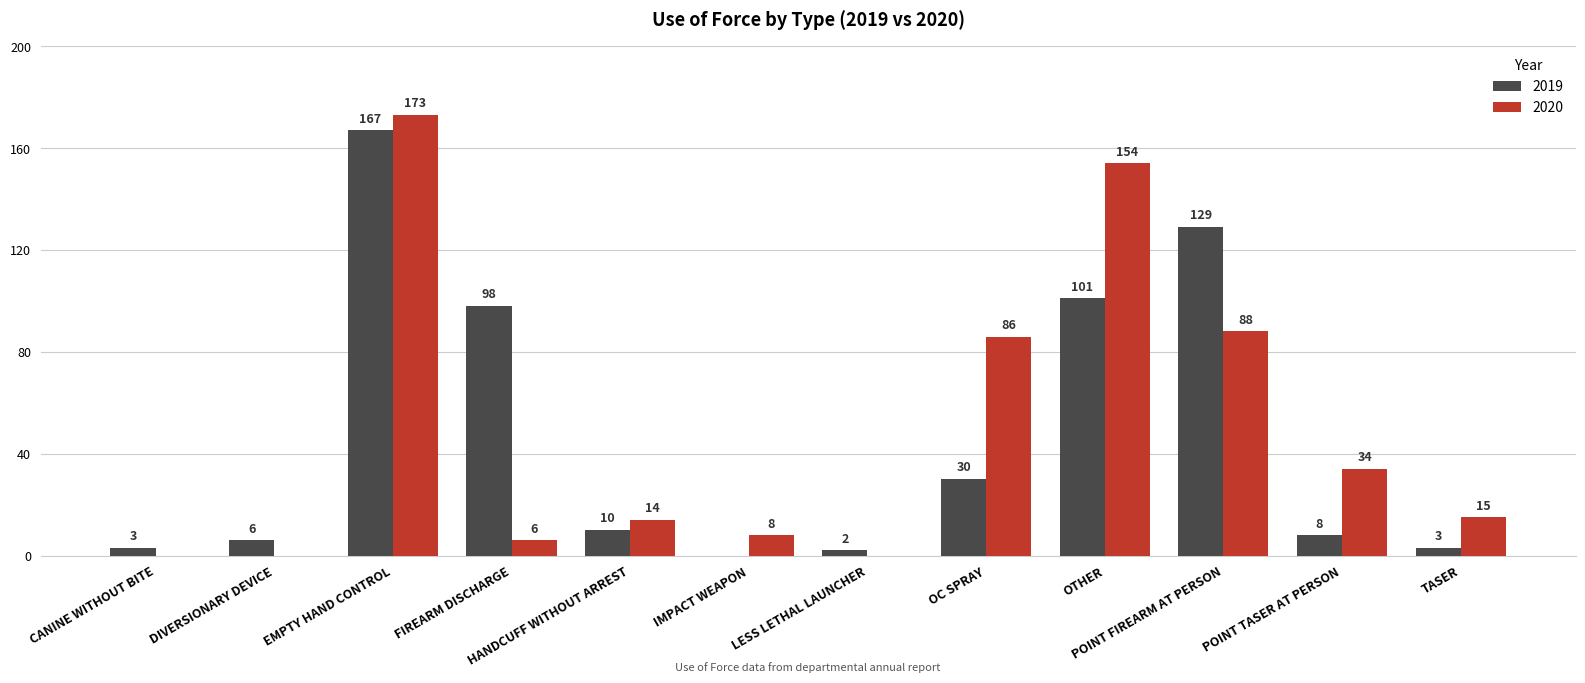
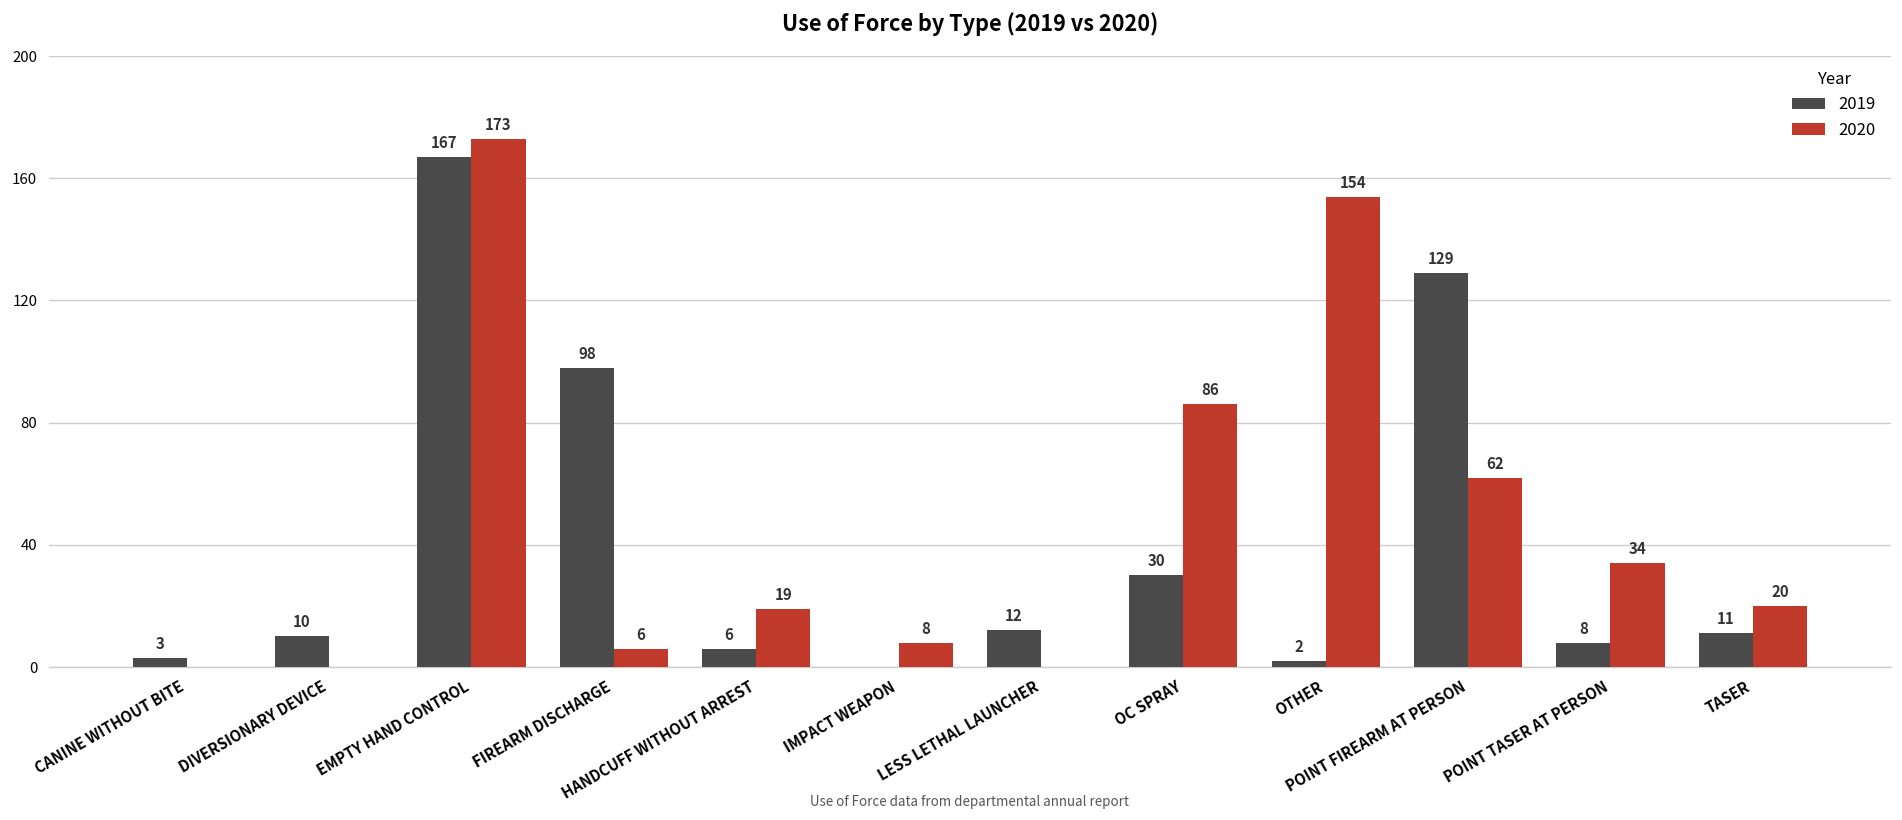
  {
    "2019": {
      "CANINE WITHOUT BITE": 3,
-     "DIVERSIONARY DEVICE": 6,
+     "DIVERSIONARY DEVICE": 10,
      "EMPTY HAND CONTROL": 167,
      "FIREARM DISCHARGE": 98,
-     "HANDCUFF WITHOUT ARREST": 10,
-     "LESS LETHAL LAUNCHER": 2,
+     "HANDCUFF WITHOUT ARREST": 6,
+     "LESS LETHAL LAUNCHER": 12,
      "OC SPRAY": 30,
-     "OTHER": 101,
+     "OTHER": 2,
      "POINT FIREARM AT PERSON": 129,
      "POINT TASER AT PERSON": 8,
-     "TASER": 3
+     "TASER": 11
    },
    "2020": {
      "EMPTY HAND CONTROL": 173,
      "FIREARM DISCHARGE": 6,
-     "HANDCUFF WITHOUT ARREST": 14,
+     "HANDCUFF WITHOUT ARREST": 19,
      "IMPACT WEAPON": 8,
      "OC SPRAY": 86,
      "OTHER": 154,
-     "POINT FIREARM AT PERSON": 88,
+     "POINT FIREARM AT PERSON": 62,
      "POINT TASER AT PERSON": 34,
-     "TASER": 15
+     "TASER": 20
    }
  }
